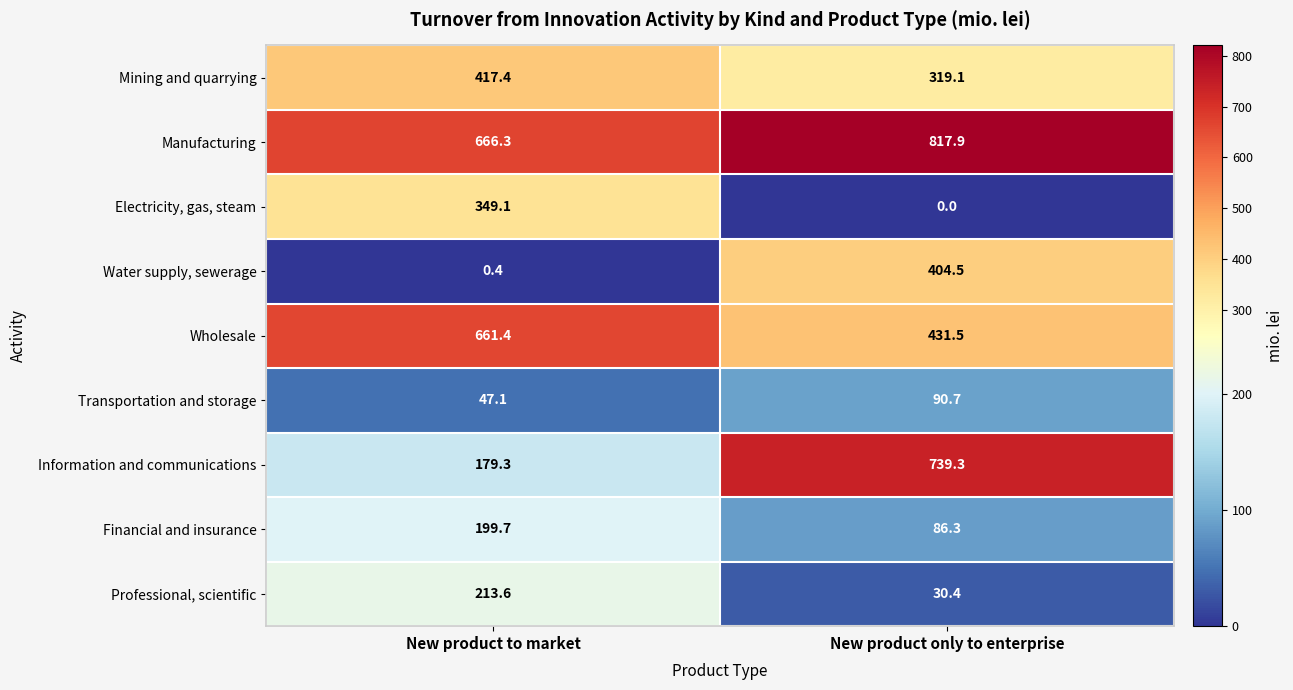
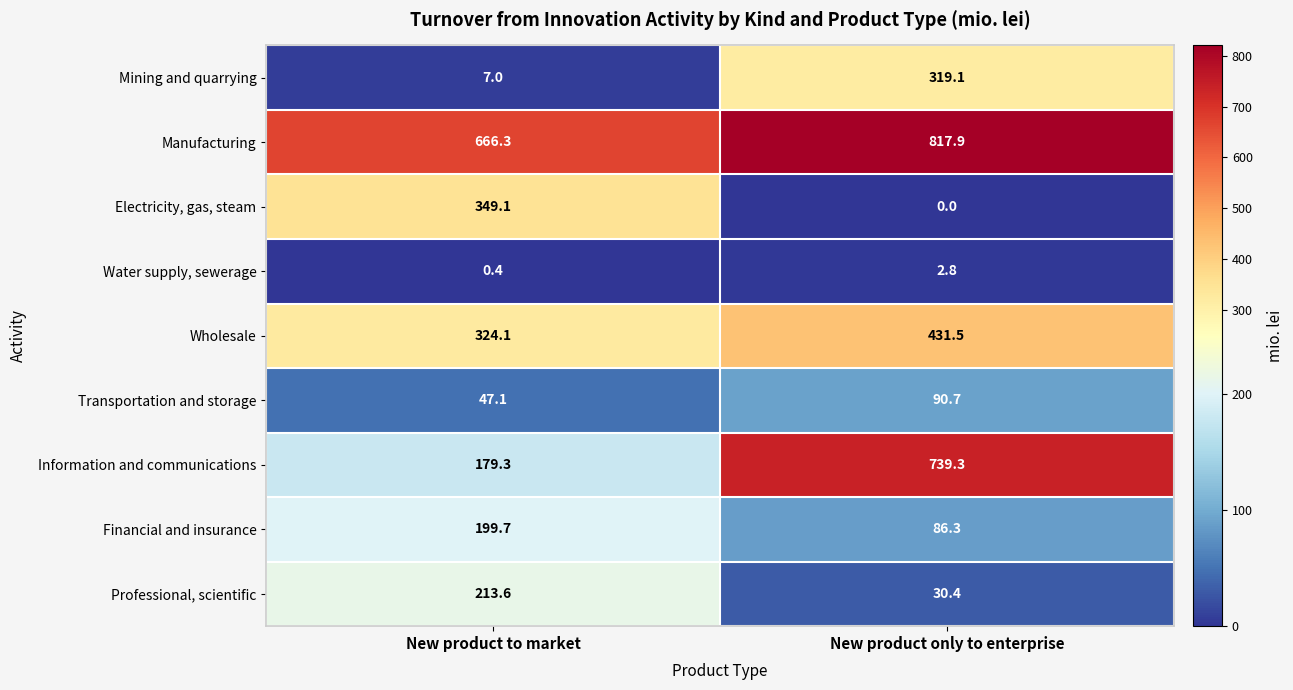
  {
    "Mining and quarrying": {
-     "New product to market": 417.4,
+     "New product to market": 7.0,
      "New product only to enterprise": 319.1
    },
    "Manufacturing": {
      "New product to market": 666.3,
      "New product only to enterprise": 817.9
    },
    "Electricity, gas, steam": {
      "New product to market": 349.1,
      "New product only to enterprise": 0.0
    },
    "Water supply, sewerage": {
      "New product to market": 0.4,
-     "New product only to enterprise": 404.5
+     "New product only to enterprise": 2.8
    },
    "Wholesale": {
-     "New product to market": 661.4,
+     "New product to market": 324.1,
      "New product only to enterprise": 431.5
    },
    "Transportation and storage": {
      "New product to market": 47.1,
      "New product only to enterprise": 90.7
    },
    "Information and communications": {
      "New product to market": 179.3,
      "New product only to enterprise": 739.3
    },
    "Financial and insurance": {
      "New product to market": 199.7,
      "New product only to enterprise": 86.3
    },
    "Professional, scientific": {
      "New product to market": 213.6,
      "New product only to enterprise": 30.4
    }
  }
